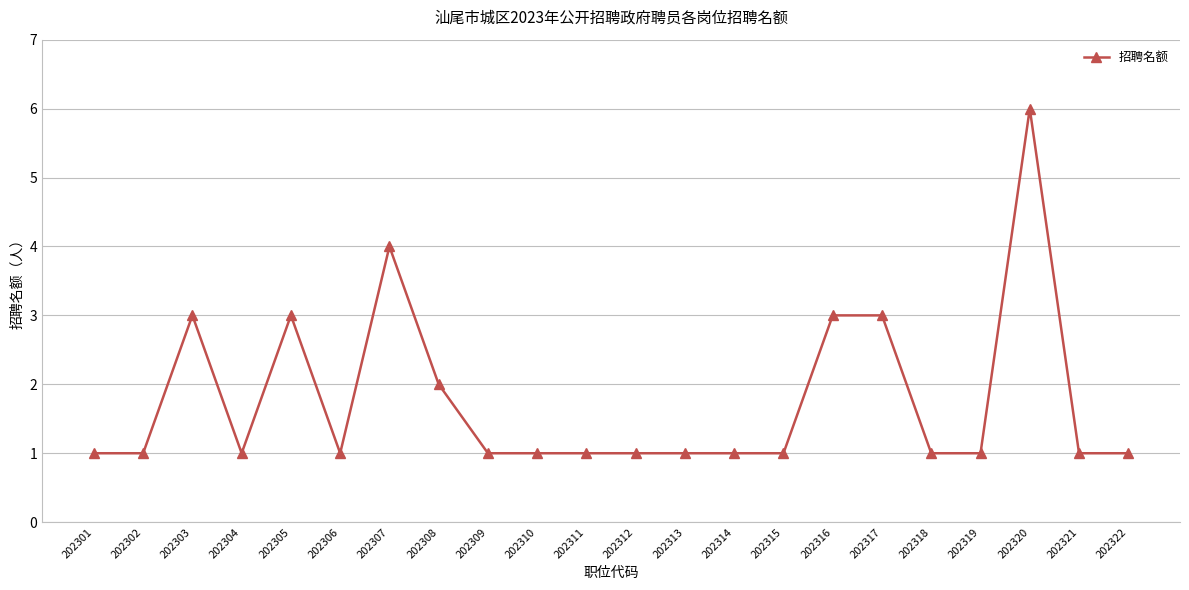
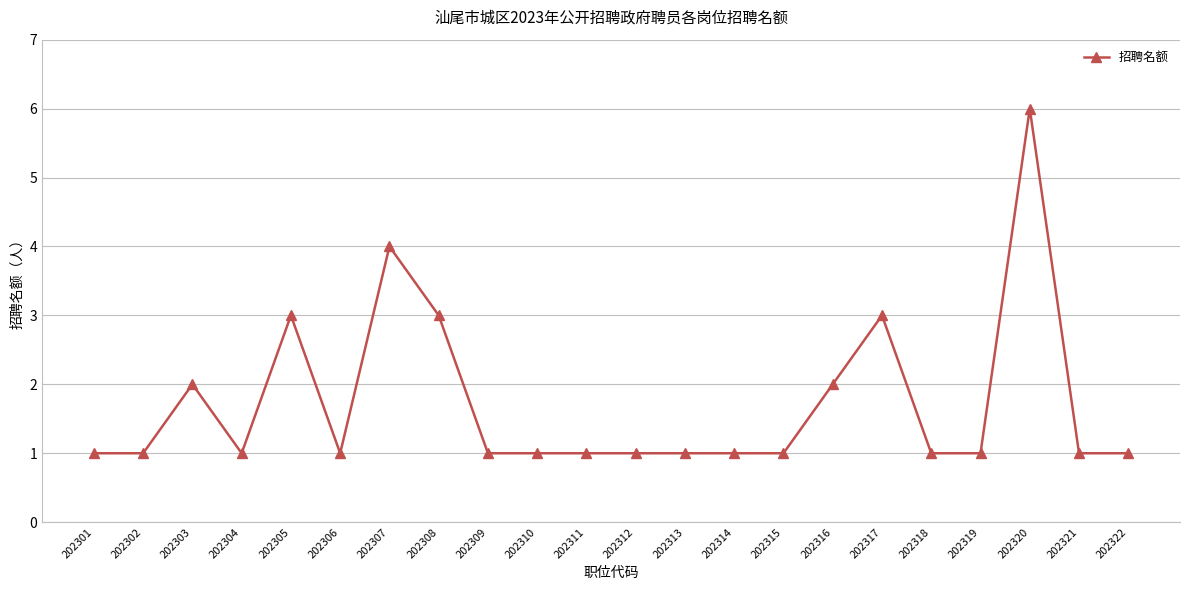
  {
    "202301": 1,
    "202302": 1,
-   "202303": 3,
+   "202303": 2,
    "202304": 1,
    "202305": 3,
    "202306": 1,
    "202307": 4,
-   "202308": 2,
+   "202308": 3,
    "202309": 1,
    "202310": 1,
    "202311": 1,
    "202312": 1,
    "202313": 1,
    "202314": 1,
    "202315": 1,
-   "202316": 3,
+   "202316": 2,
    "202317": 3,
    "202318": 1,
    "202319": 1,
    "202320": 6,
    "202321": 1,
    "202322": 1
  }
